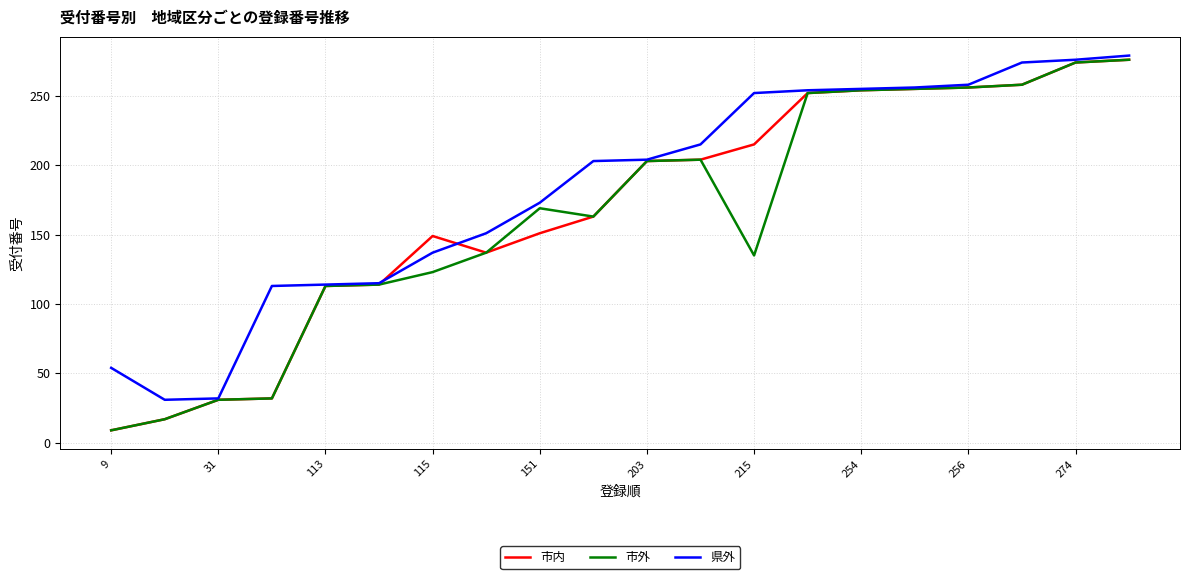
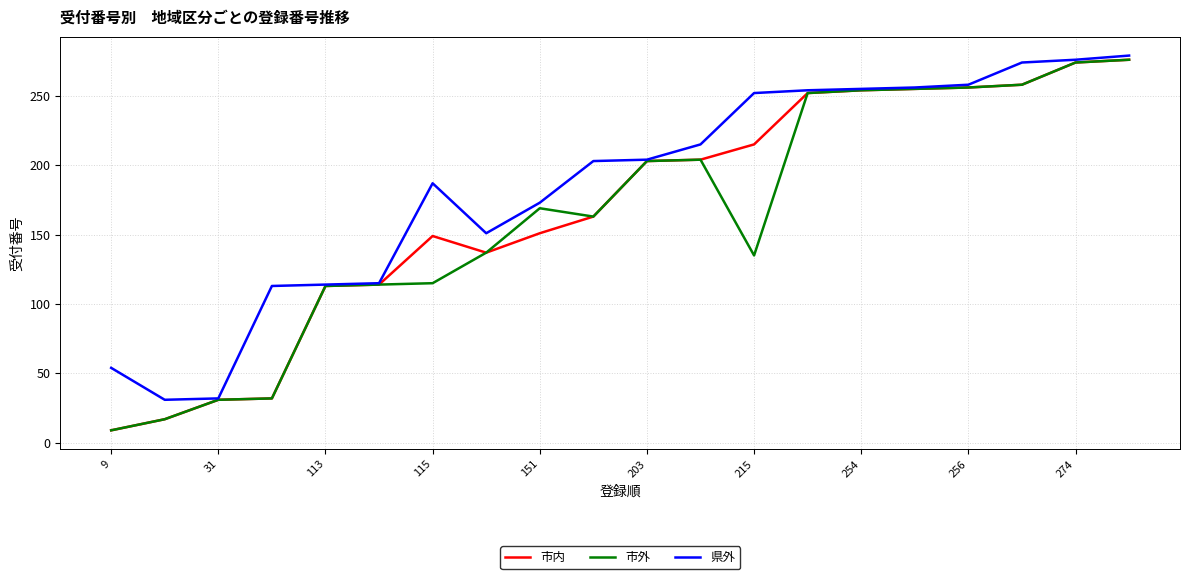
  {
    "市内": {
      "115": 149,
      "151": 151,
      "215": 215
    },
    "市外": {
-     "115": 123,
+     "115": 115,
      "151": 169,
      "215": 135
    },
    "県外": {
      "9": 54,
-     "115": 137,
+     "115": 187,
      "151": 173,
      "215": 252,
      "256": 258,
      "274": 276
    }
  }
